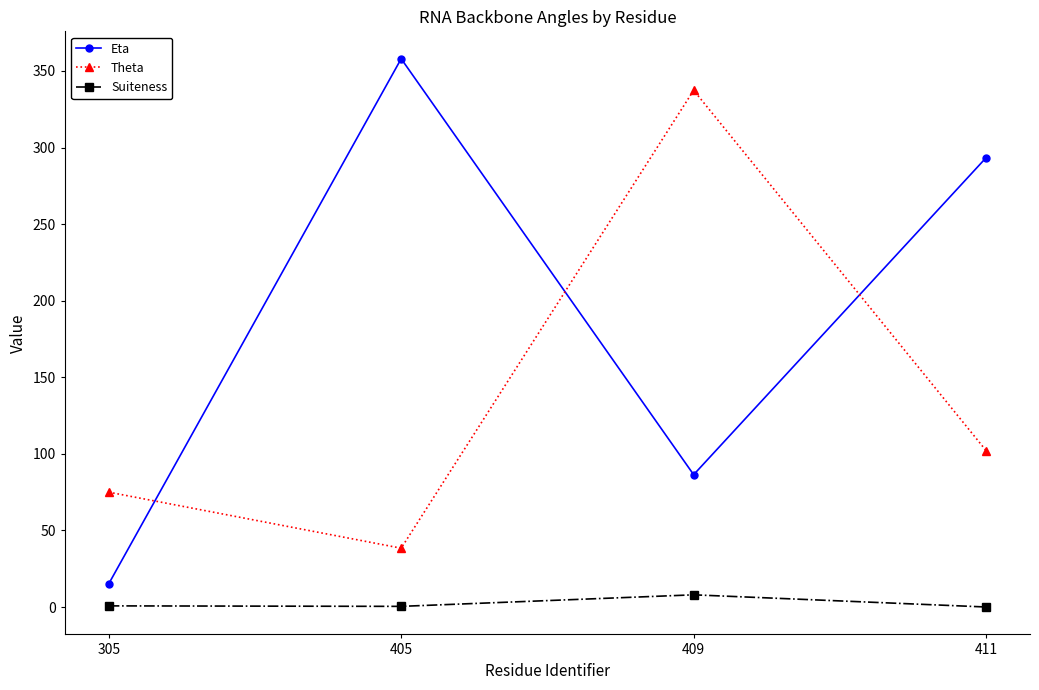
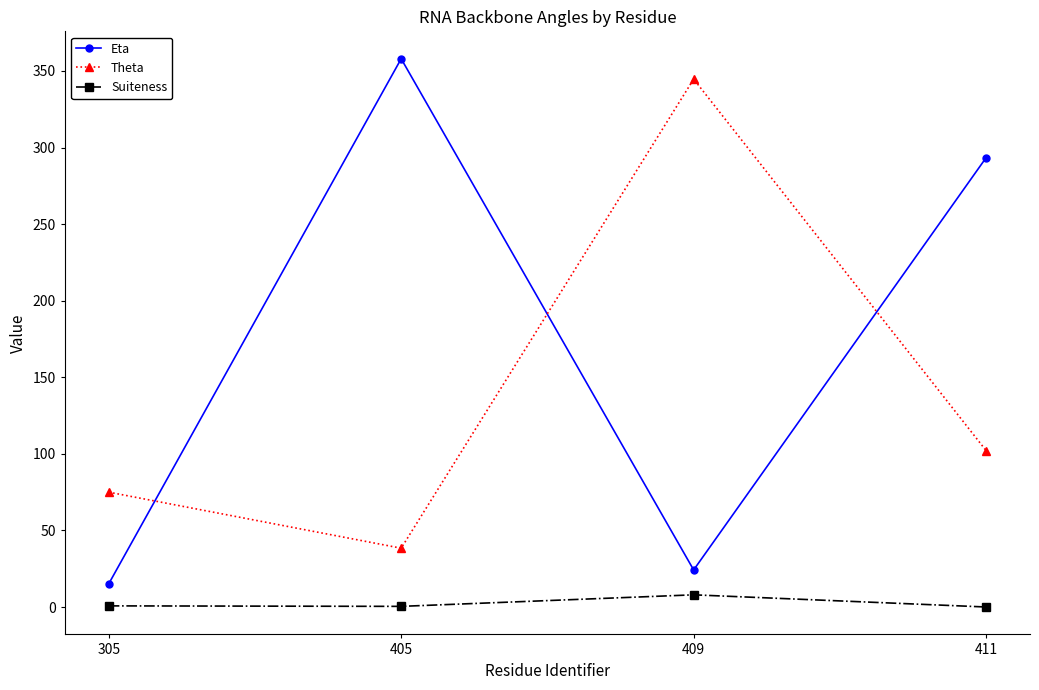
  {
    "Eta": {
      "305": 15,
      "405": 358,
-     "409": 86,
+     "409": 24,
      "411": 293
    },
    "Theta": {
      "305": 75,
      "405": 38,
-     "409": 337,
+     "409": 345,
      "411": 102
    },
    "Suiteness": {
      "305": 1,
      "405": 0,
      "409": 8,
      "411": 0
    }
  }
